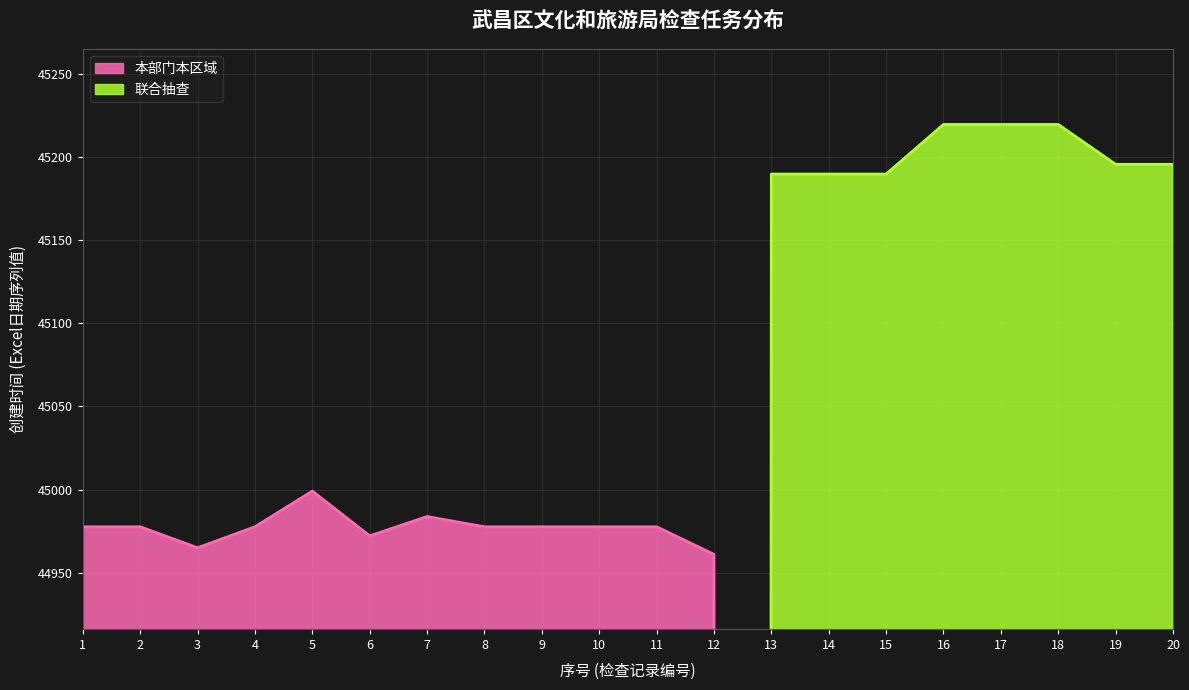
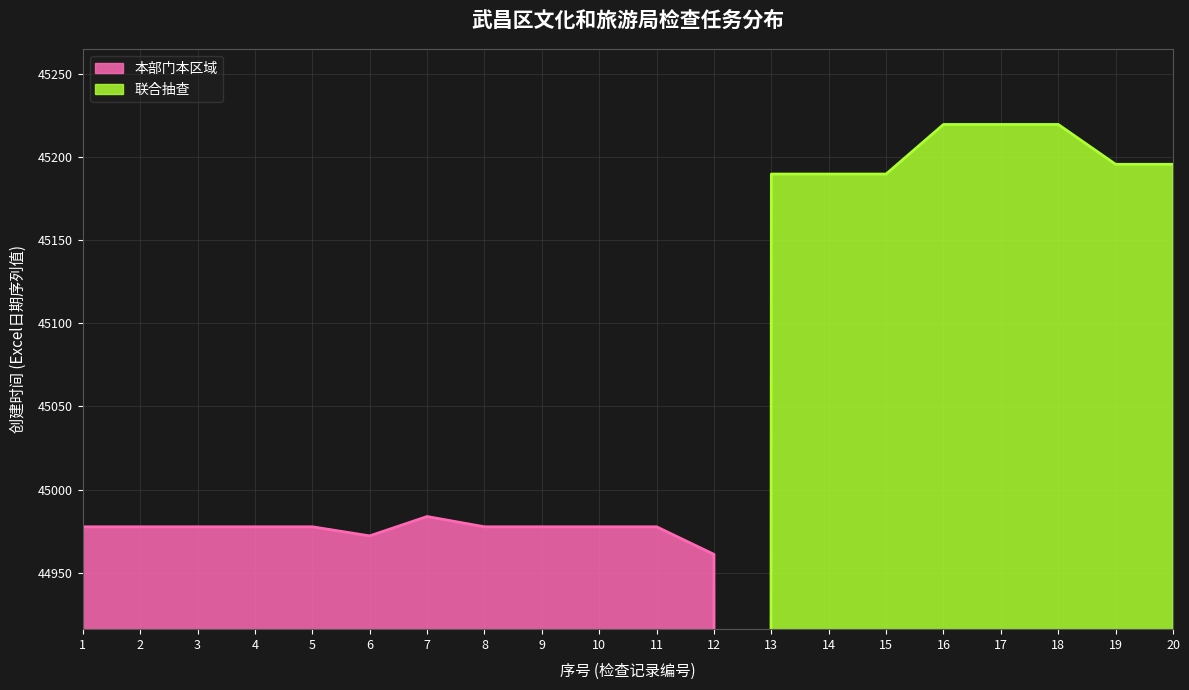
  {
    "本部门本区域": {
      "1": 44978,
      "2": 44978,
-     "3": 44965,
+     "3": 44978,
      "4": 44978,
-     "5": 44999,
+     "5": 44978,
      "6": 44972,
      "7": 44984,
      "8": 44978,
      "9": 44978,
      "10": 44978,
      "11": 44978,
      "12": 44961
    },
    "联合抽查": {
      "13": 45190,
      "14": 45190,
      "15": 45190,
      "16": 45219,
      "17": 45219,
      "18": 45219,
      "19": 45195,
      "20": 45195
    }
  }
